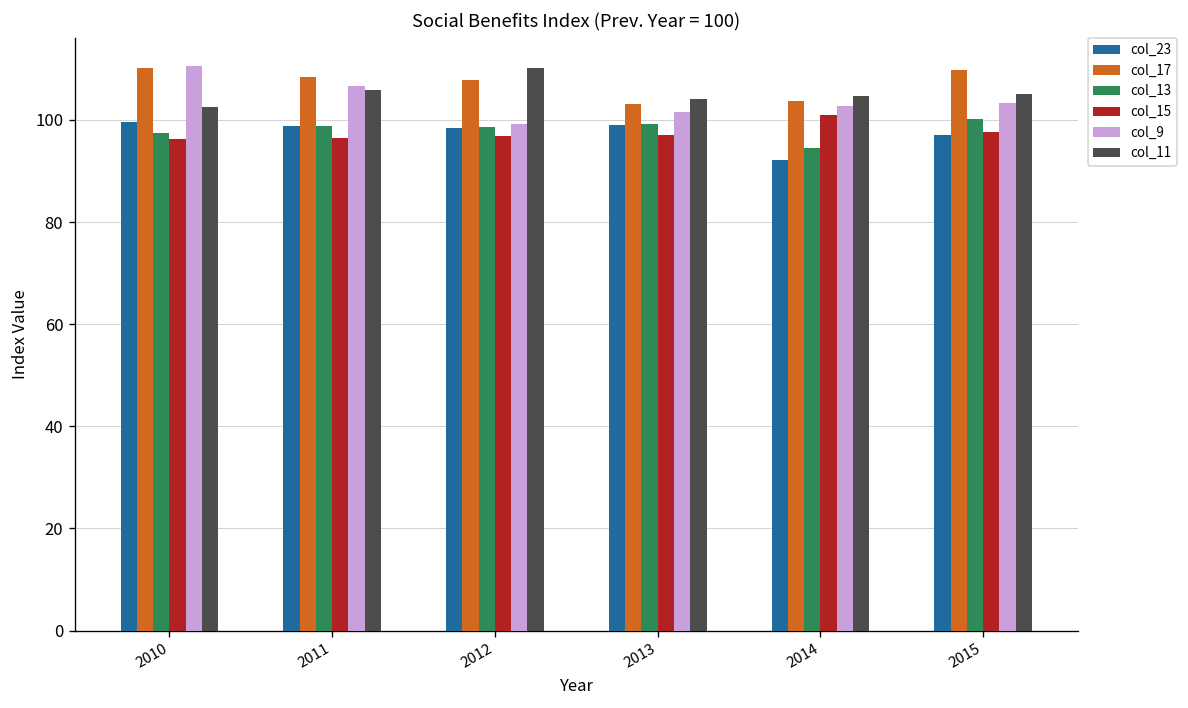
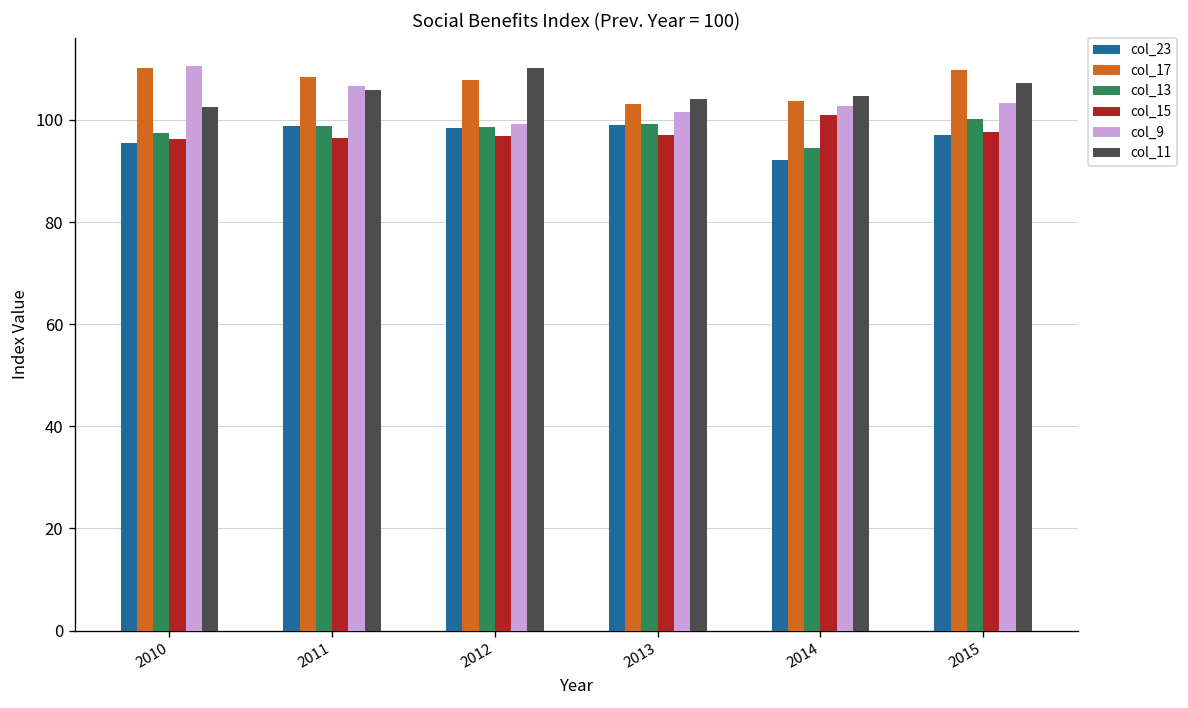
  {
    "col_23": {
-     "2010": 100,
+     "2010": 95,
      "2011": 99,
      "2012": 98,
      "2013": 99,
      "2014": 92,
      "2015": 97
    },
    "col_17": {
      "2010": 110,
      "2011": 108,
      "2012": 108,
      "2013": 103,
      "2014": 104,
      "2015": 110
    },
    "col_13": {
      "2010": 97,
      "2011": 99,
      "2012": 99,
      "2013": 99,
      "2014": 95,
      "2015": 100
    },
    "col_15": {
      "2010": 96,
      "2011": 96,
      "2012": 97,
      "2013": 97,
      "2014": 101,
      "2015": 98
    },
    "col_9": {
      "2010": 111,
      "2011": 107,
      "2012": 99,
      "2013": 102,
      "2014": 103,
      "2015": 103
    },
    "col_11": {
      "2010": 103,
      "2011": 106,
      "2012": 110,
      "2013": 104,
      "2014": 105,
-     "2015": 105
+     "2015": 107
    }
  }
